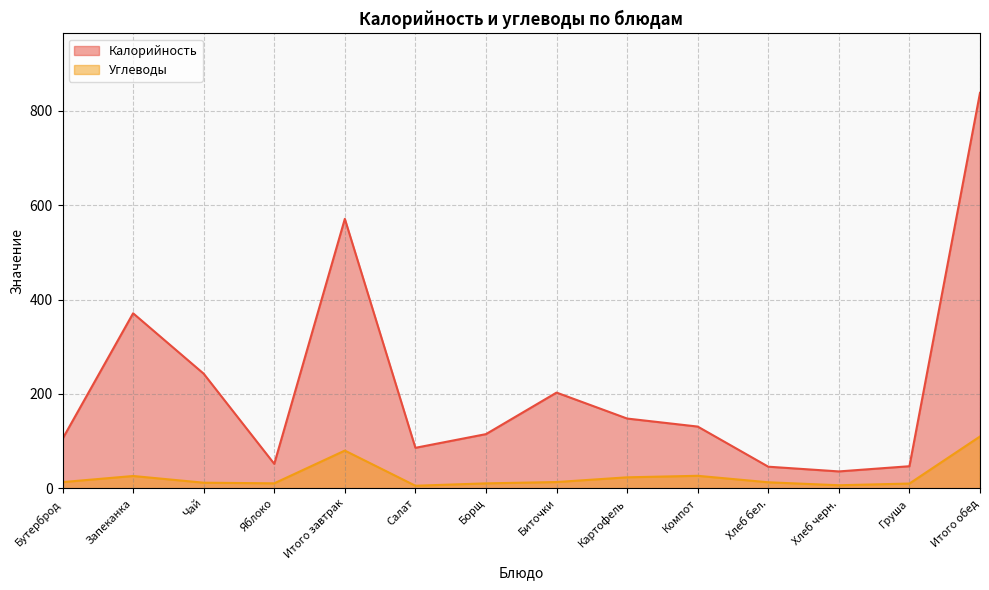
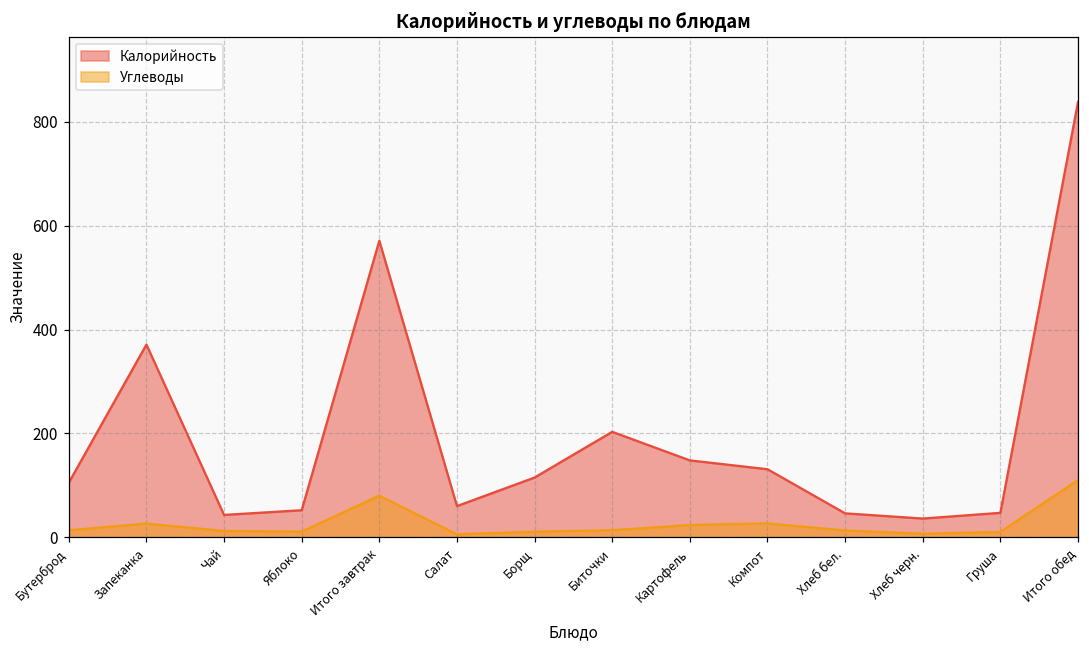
  {
    "Калорийность": {
      "Бутерброд": 110,
      "Запеканка": 370,
-     "Чай": 240,
+     "Чай": 40,
      "Яблоко": 50,
      "Итого завтрак": 570,
-     "Салат": 90,
+     "Салат": 60,
      "Борщ": 120,
      "Биточки": 200,
      "Картофель": 150,
      "Компот": 130,
      "Хлеб бел.": 50,
      "Хлеб черн.": 40,
      "Груша": 50,
      "Итого обед": 840
    },
    "Углеводы": {
      "Бутерброд": 10,
      "Запеканка": 30,
      "Чай": 10,
      "Яблоко": 10,
      "Итого завтрак": 80,
      "Салат": 10,
      "Борщ": 10,
      "Биточки": 10,
      "Картофель": 20,
      "Компот": 30,
      "Хлеб бел.": 10,
      "Хлеб черн.": 10,
      "Груша": 10,
      "Итого обед": 110
    }
  }
